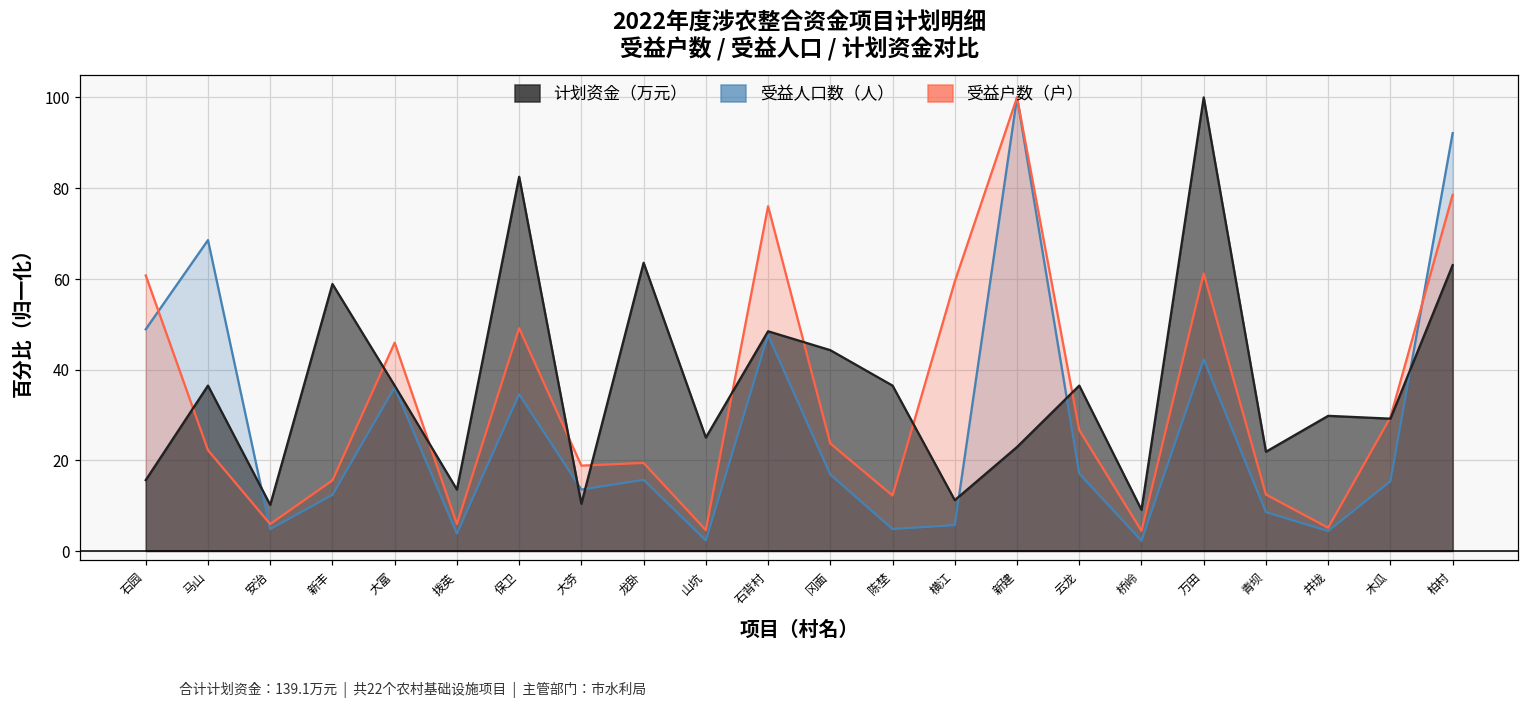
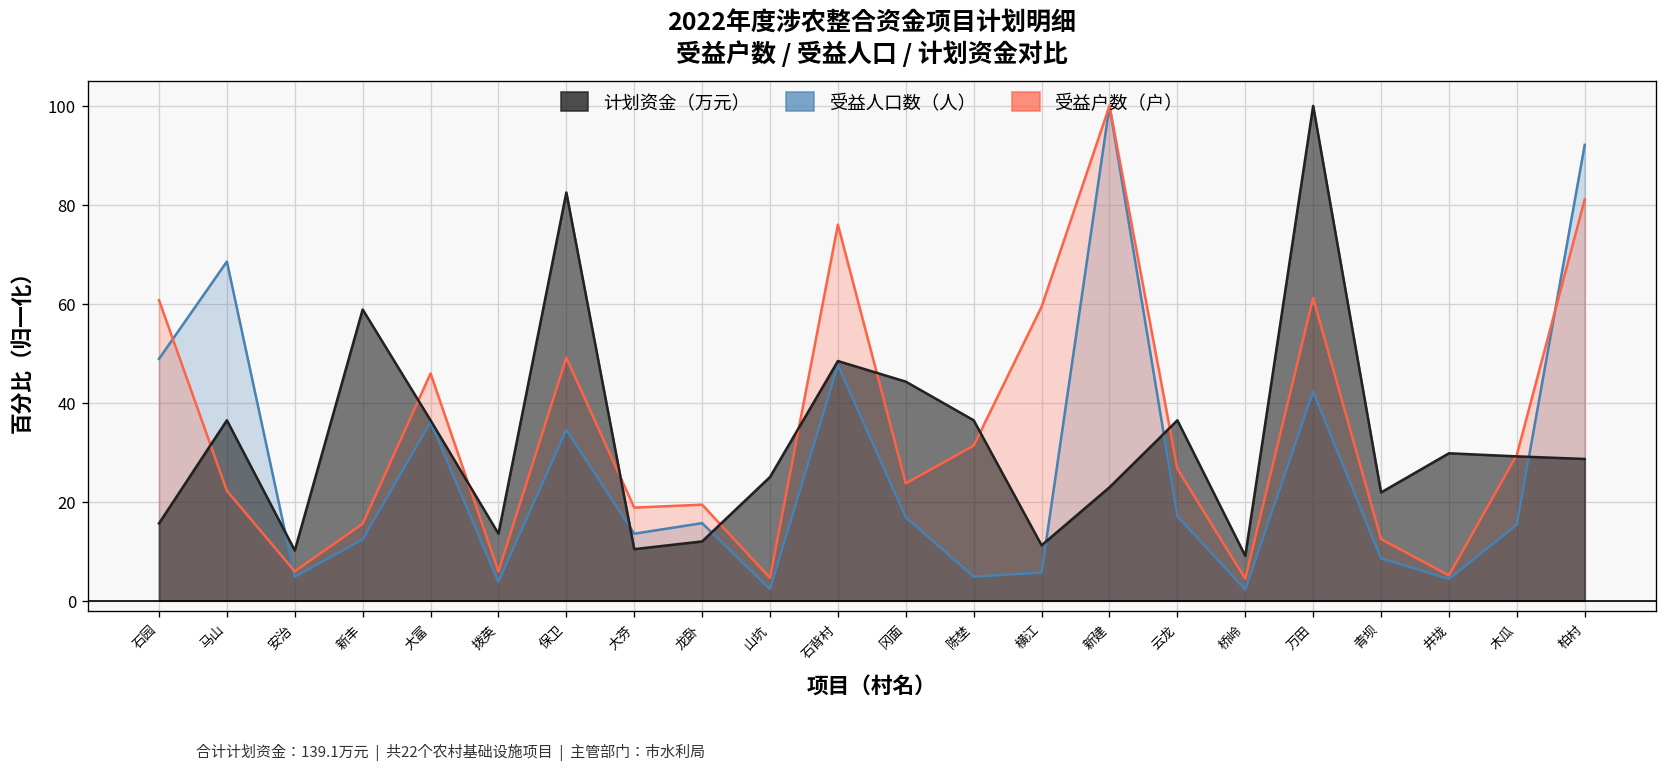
  {
    "受益人口数（人）": {
      "石园": 49,
      "马山": 69,
      "安治": 5,
      "新丰": 12,
      "拨英": 4,
      "保卫": 35,
      "大芬": 14,
      "龙卧": 16,
      "山坑": 2,
      "石背村": 48,
      "冈面": 17,
      "陈埜": 5,
      "横江": 6,
      "云龙": 17,
      "桥岭": 2,
      "万田": 42,
      "青坝": 9,
      "井垅": 4,
      "木瓜": 15,
      "柏村": 92
    },
    "受益户数（户）": {
      "石园": 61,
      "马山": 22,
      "安治": 6,
      "新丰": 16,
      "大富": 46,
      "拨英": 6,
      "保卫": 49,
      "大芬": 19,
      "龙卧": 19,
      "山坑": 5,
      "石背村": 76,
      "冈面": 24,
-     "陈埜": 12,
+     "陈埜": 31,
      "横江": 59,
      "云龙": 27,
      "桥岭": 4,
      "万田": 61,
      "青坝": 12,
      "井垅": 5,
-     "柏村": 79
+     "柏村": 81
    },
    "计划资金（万元）": {
      "石园": 16,
      "马山": 36,
      "安治": 10,
      "新丰": 59,
      "拨英": 14,
      "保卫": 83,
      "大芬": 10,
-     "龙卧": 64,
+     "龙卧": 12,
      "山坑": 25,
      "石背村": 48,
      "冈面": 44,
      "陈埜": 36,
      "横江": 11,
      "新建": 23,
      "云龙": 36,
      "桥岭": 9,
      "万田": 100,
      "青坝": 22,
      "井垅": 30,
-     "柏村": 63
+     "柏村": 29
    }
  }
